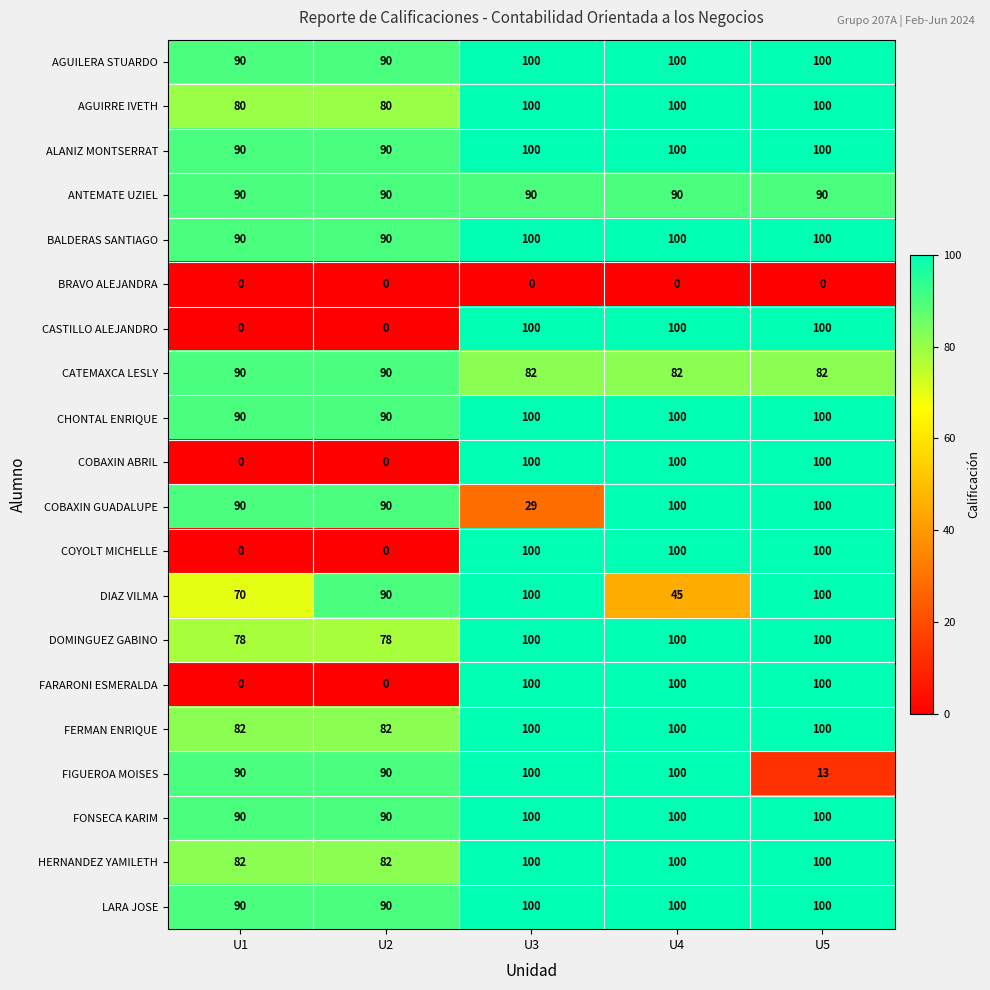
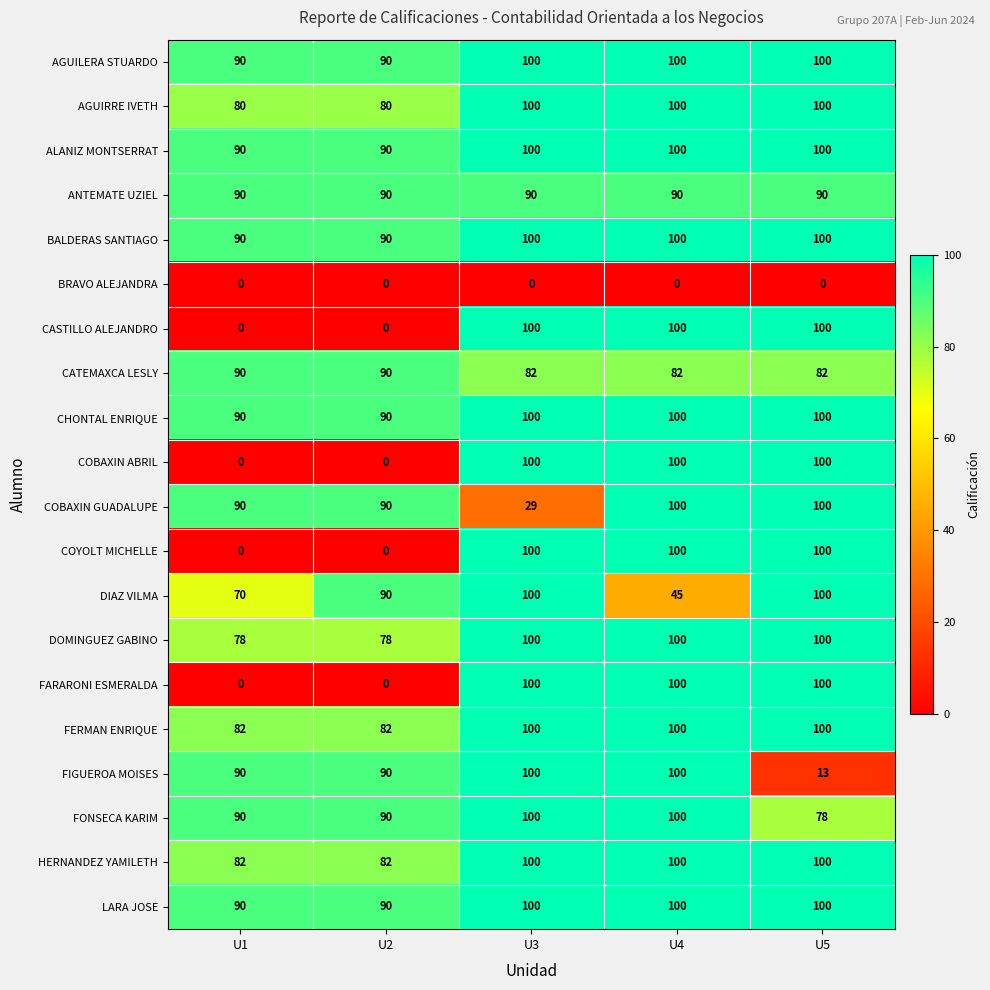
  {
    "AGUILERA STUARDO": {
      "U1": 90,
      "U2": 90,
      "U3": 100,
      "U4": 100,
      "U5": 100
    },
    "AGUIRRE IVETH": {
      "U1": 80,
      "U2": 80,
      "U3": 100,
      "U4": 100,
      "U5": 100
    },
    "ALANIZ MONTSERRAT": {
      "U1": 90,
      "U2": 90,
      "U3": 100,
      "U4": 100,
      "U5": 100
    },
    "ANTEMATE UZIEL": {
      "U1": 90,
      "U2": 90,
      "U3": 90,
      "U4": 90,
      "U5": 90
    },
    "BALDERAS SANTIAGO": {
      "U1": 90,
      "U2": 90,
      "U3": 100,
      "U4": 100,
      "U5": 100
    },
    "BRAVO ALEJANDRA": {
      "U1": 0,
      "U2": 0,
      "U3": 0,
      "U4": 0,
      "U5": 0
    },
    "CASTILLO ALEJANDRO": {
      "U1": 0,
      "U2": 0,
      "U3": 100,
      "U4": 100,
      "U5": 100
    },
    "CATEMAXCA LESLY": {
      "U1": 90,
      "U2": 90,
      "U3": 82,
      "U4": 82,
      "U5": 82
    },
    "CHONTAL ENRIQUE": {
      "U1": 90,
      "U2": 90,
      "U3": 100,
      "U4": 100,
      "U5": 100
    },
    "COBAXIN ABRIL": {
      "U1": 0,
      "U2": 0,
      "U3": 100,
      "U4": 100,
      "U5": 100
    },
    "COBAXIN GUADALUPE": {
      "U1": 90,
      "U2": 90,
      "U3": 29,
      "U4": 100,
      "U5": 100
    },
    "COYOLT MICHELLE": {
      "U1": 0,
      "U2": 0,
      "U3": 100,
      "U4": 100,
      "U5": 100
    },
    "DIAZ VILMA": {
      "U1": 70,
      "U2": 90,
      "U3": 100,
      "U4": 45,
      "U5": 100
    },
    "DOMINGUEZ GABINO": {
      "U1": 78,
      "U2": 78,
      "U3": 100,
      "U4": 100,
      "U5": 100
    },
    "FARARONI ESMERALDA": {
      "U1": 0,
      "U2": 0,
      "U3": 100,
      "U4": 100,
      "U5": 100
    },
    "FERMAN ENRIQUE": {
      "U1": 82,
      "U2": 82,
      "U3": 100,
      "U4": 100,
      "U5": 100
    },
    "FIGUEROA MOISES": {
      "U1": 90,
      "U2": 90,
      "U3": 100,
      "U4": 100,
      "U5": 13
    },
    "FONSECA KARIM": {
      "U1": 90,
      "U2": 90,
      "U3": 100,
      "U4": 100,
-     "U5": 100
+     "U5": 78
    },
    "HERNANDEZ YAMILETH": {
      "U1": 82,
      "U2": 82,
      "U3": 100,
      "U4": 100,
      "U5": 100
    },
    "LARA JOSE": {
      "U1": 90,
      "U2": 90,
      "U3": 100,
      "U4": 100,
      "U5": 100
    }
  }
